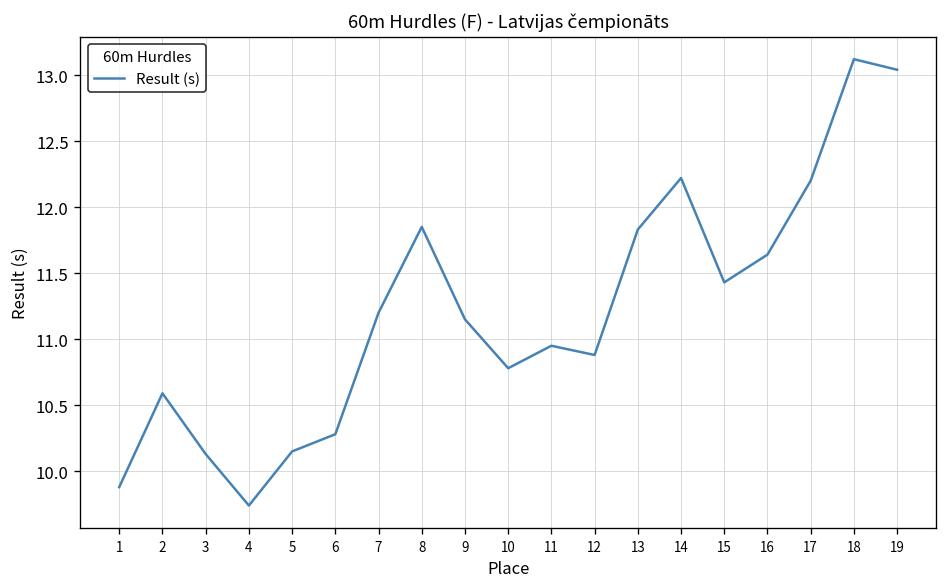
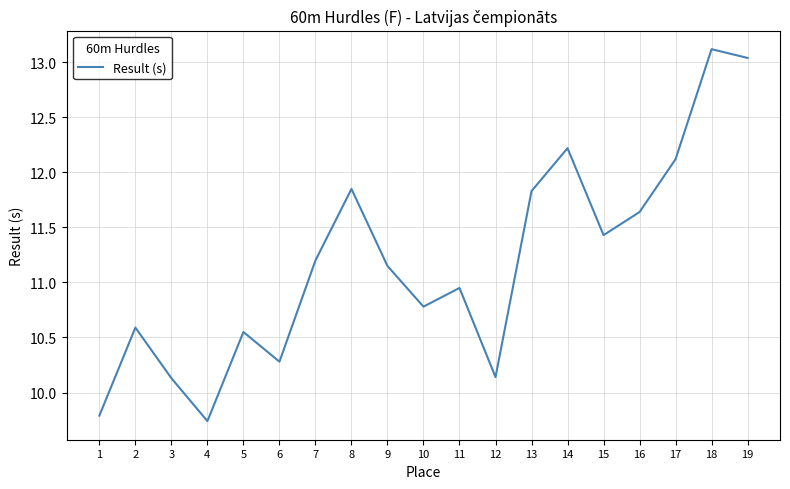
  {
-   "1": 9.88,
+   "1": 9.79,
    "2": 10.59,
    "3": 10.13,
    "4": 9.74,
-   "5": 10.15,
+   "5": 10.55,
    "6": 10.28,
    "7": 11.20,
    "8": 11.85,
    "9": 11.15,
    "10": 10.78,
    "11": 10.95,
-   "12": 10.88,
+   "12": 10.14,
    "13": 11.83,
    "14": 12.22,
    "15": 11.43,
    "16": 11.64,
-   "17": 12.20,
+   "17": 12.12,
    "18": 13.12,
    "19": 13.04
  }
